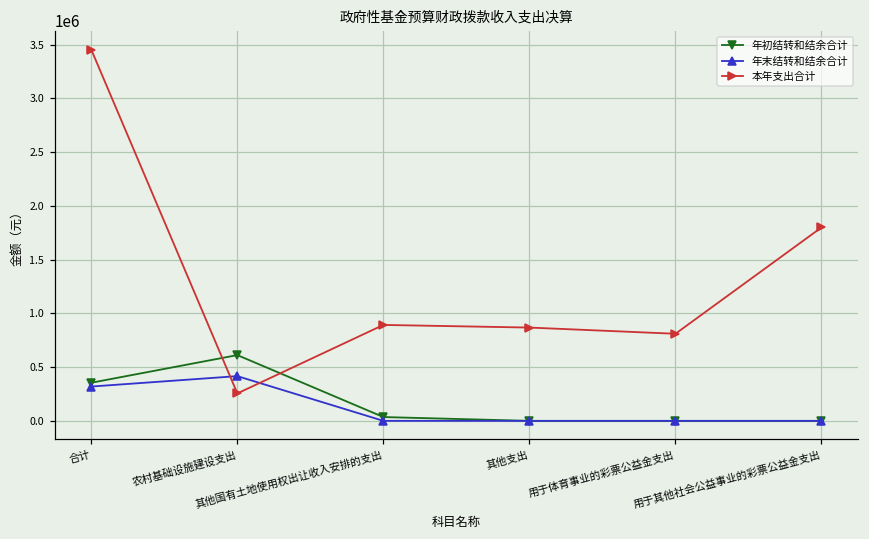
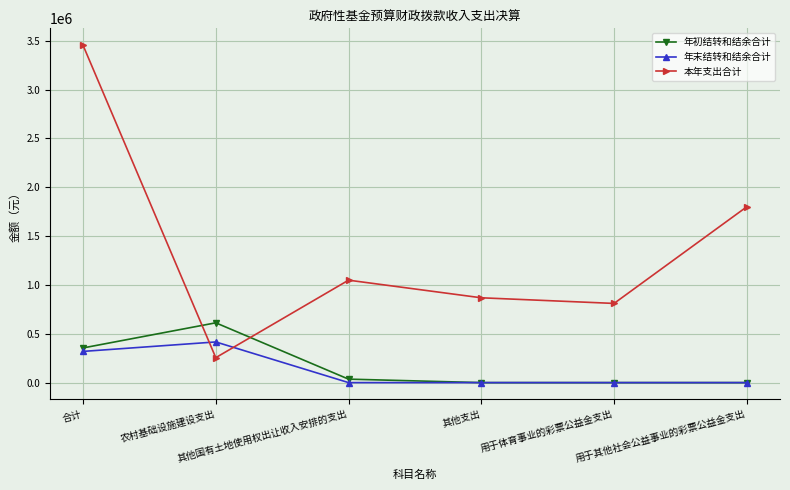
  {
    "年初结转和结余合计": {
      "合计": 400000,
      "农村基础设施建设支出": 600000,
      "其他国有土地使用权出让收入安排的支出": 0
    },
    "年末结转和结余合计": {
      "合计": 300000,
      "农村基础设施建设支出": 400000,
      "其他国有土地使用权出让收入安排的支出": 0
    },
    "本年支出合计": {
      "合计": 3500000,
      "农村基础设施建设支出": 300000,
-     "其他国有土地使用权出让收入安排的支出": 900000,
+     "其他国有土地使用权出让收入安排的支出": 1000000,
      "其他支出": 900000,
      "用于体育事业的彩票公益金支出": 800000,
      "用于其他社会公益事业的彩票公益金支出": 1800000
    }
  }
